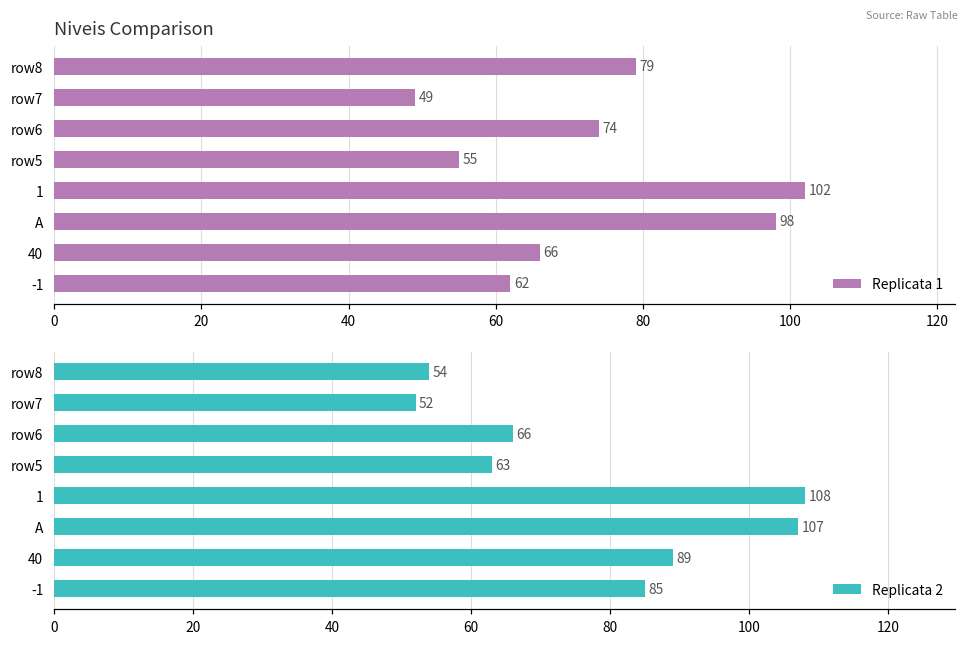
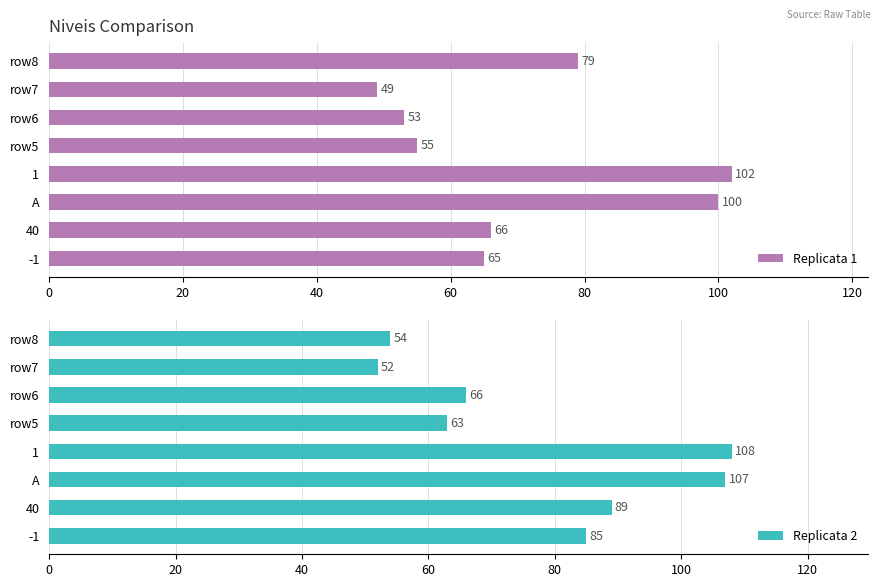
  {
    "Niveis Comparison": {
      "row8": 79,
      "row7": 49,
-     "row6": 74,
+     "row6": 53,
      "row5": 55,
      "1": 102,
-     "A": 98,
+     "A": 100,
      "40": 66,
-     "-1": 62
+     "-1": 65
    }
  }
